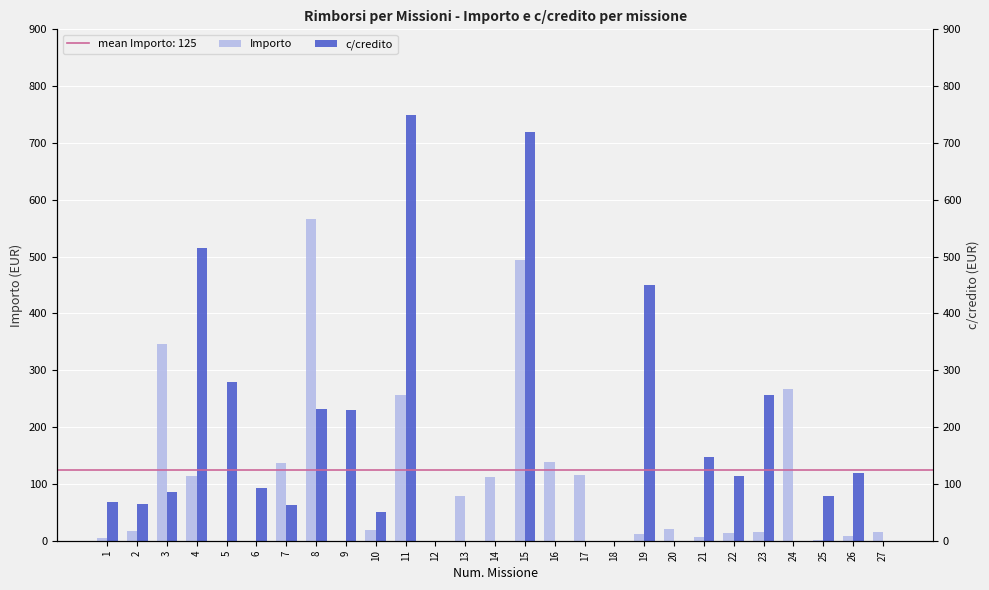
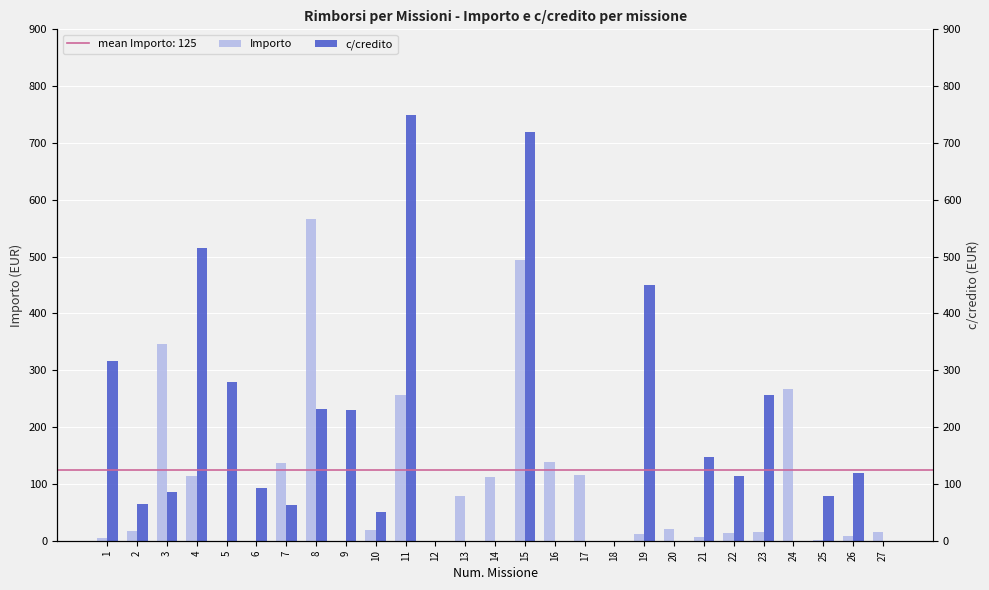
  {
    "Importo": {
      "2": 20,
      "3": 350,
      "4": 110,
      "5": 0,
      "6": 0,
      "7": 140,
      "8": 570,
      "9": 0,
      "10": 20,
      "11": 260,
      "12": 0,
      "13": 80,
      "14": 110,
      "15": 490,
      "16": 140,
      "17": 120,
      "18": 0,
      "19": 10,
      "20": 20,
      "21": 10,
      "22": 10,
      "23": 20,
      "24": 270,
      "26": 10,
      "27": 20
    },
    "c/credito": {
-     "1": 70,
+     "1": 320,
      "2": 70,
      "3": 80,
      "4": 510,
      "5": 280,
      "6": 90,
      "7": 60,
      "8": 230,
      "9": 230,
      "10": 50,
      "11": 750,
      "12": 0,
      "13": 0,
      "14": 0,
      "15": 720,
      "16": 0,
      "17": 0,
      "18": 0,
      "19": 450,
      "20": 0,
      "21": 150,
      "22": 110,
      "23": 260,
      "24": 0,
      "25": 80,
      "26": 120,
      "27": 0
    }
  }
